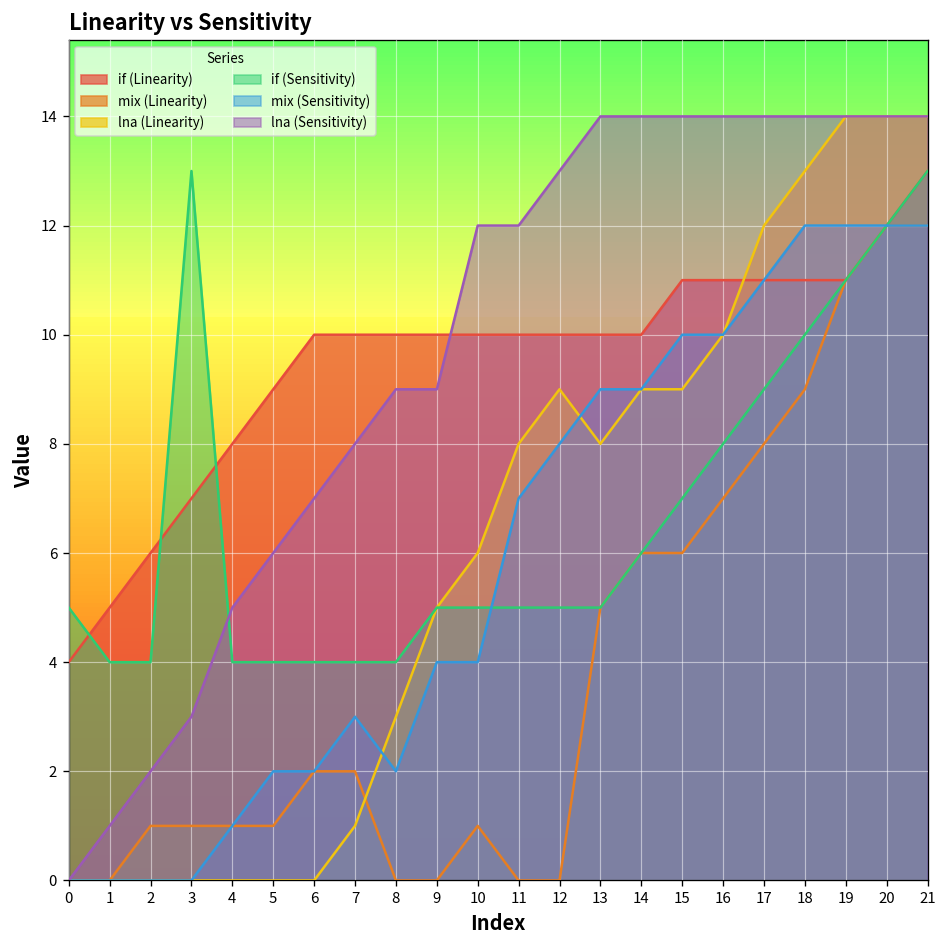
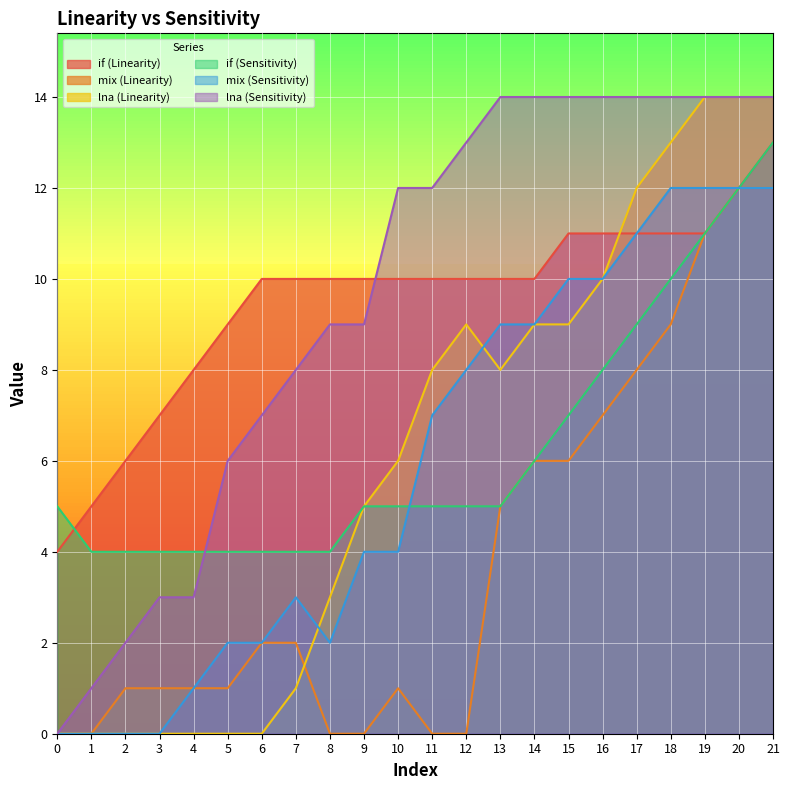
  {
    "lna (Linearity)": {
      "4": 0,
      "5": 0,
      "6": 0,
      "7": 1,
      "8": 3,
      "10": 6,
      "11": 8,
      "12": 9,
      "13": 8,
      "15": 9,
      "17": 12,
      "18": 13
    },
    "if (Sensitivity)": {
      "0": 5,
      "1": 4,
      "2": 4,
-     "3": 13,
+     "3": 4,
      "4": 4,
      "5": 4,
      "6": 4,
      "7": 4,
      "8": 4,
      "10": 5,
      "11": 5,
      "12": 5,
      "15": 7,
      "16": 8,
      "17": 9,
      "18": 10
    },
    "mix (Sensitivity)": {
      "5": 2,
      "7": 3,
      "8": 2,
      "9": 4,
      "10": 4,
      "11": 7,
      "12": 8,
      "13": 9,
      "15": 10,
      "18": 12,
      "19": 12
    },
    "lna (Sensitivity)": {
      "1": 1,
      "2": 2,
      "3": 3,
-     "4": 5,
+     "4": 3,
      "5": 6,
      "6": 7,
      "7": 8,
      "8": 9,
      "9": 9,
      "10": 12,
      "11": 12,
      "12": 13,
      "13": 14,
      "14": 14,
      "15": 14,
      "16": 14,
      "17": 14,
      "18": 14
    }
  }
